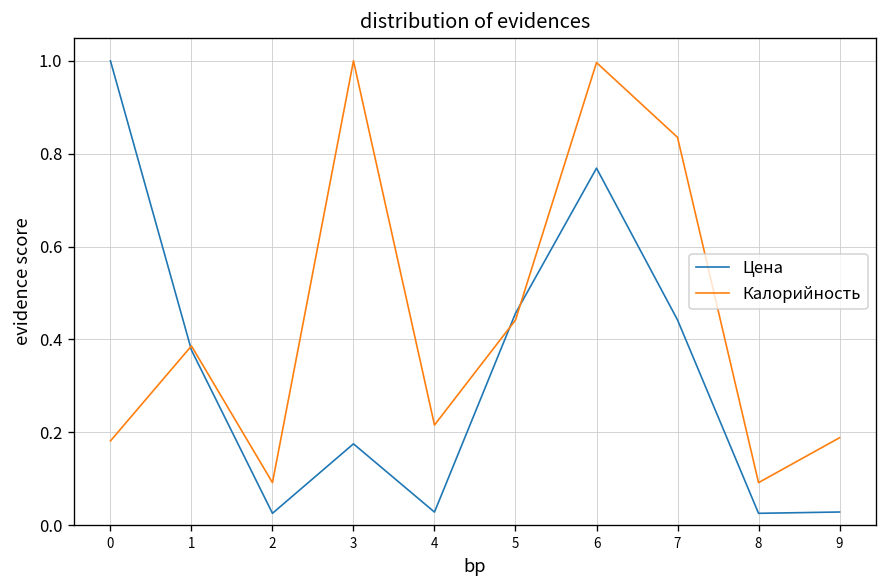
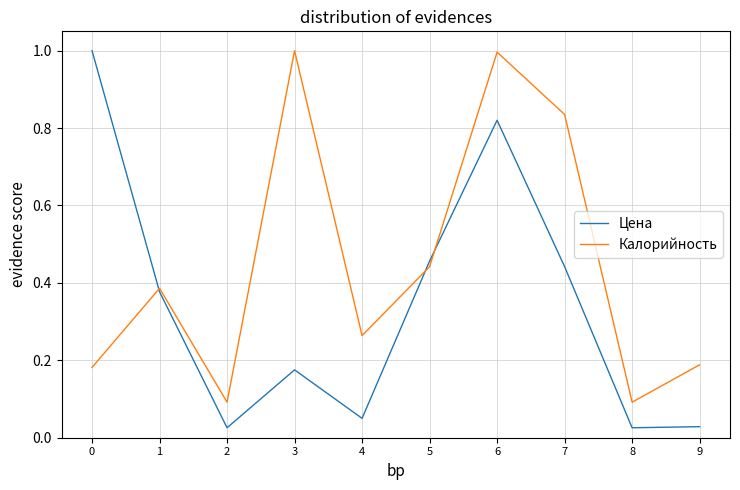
  {
    "Цена": {
      "0": 1.00,
      "1": 0.38,
      "2": 0.03,
      "3": 0.18,
-     "4": 0.03,
+     "4": 0.05,
      "5": 0.46,
-     "6": 0.77,
+     "6": 0.82,
      "7": 0.44,
      "8": 0.03,
      "9": 0.03
    },
    "Калорийность": {
      "0": 0.18,
      "1": 0.39,
      "2": 0.09,
      "3": 1.00,
-     "4": 0.22,
+     "4": 0.26,
      "5": 0.44,
      "6": 1.00,
      "7": 0.84,
      "8": 0.09,
      "9": 0.19
    }
  }
